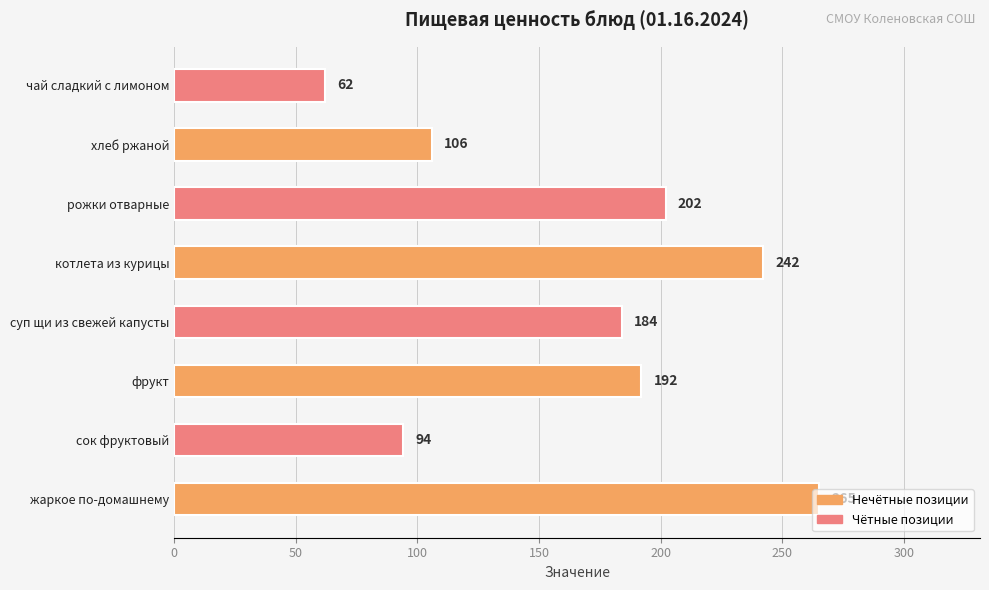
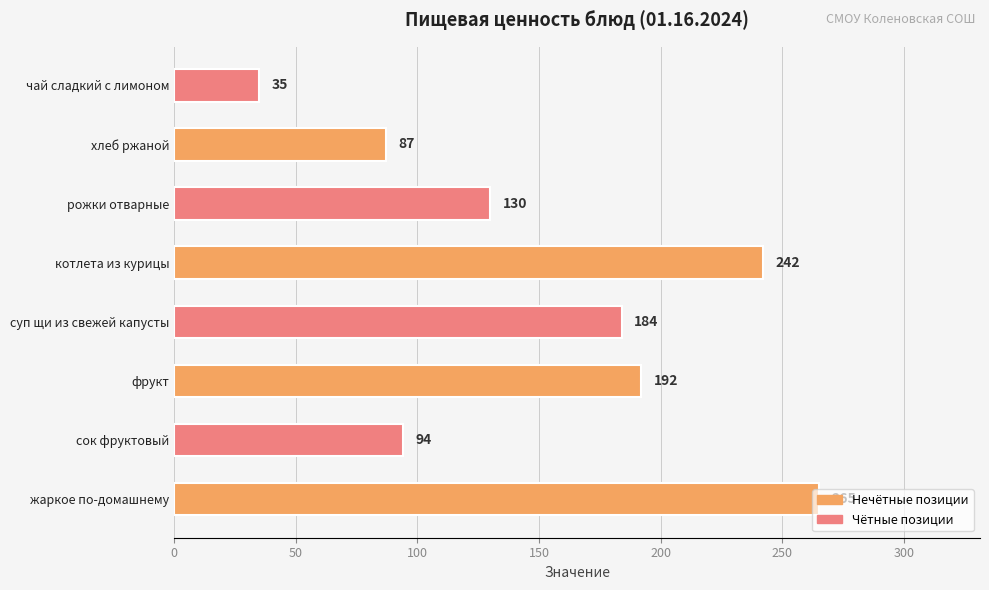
  {
-   "чай сладкий с лимоном": 62,
-   "хлеб ржаной": 106,
-   "рожки отварные": 202,
+   "чай сладкий с лимоном": 35,
+   "хлеб ржаной": 87,
+   "рожки отварные": 130,
    "котлета из курицы": 242,
    "суп щи из свежей капусты": 184,
    "фрукт": 192,
    "сок фруктовый": 94
  }
